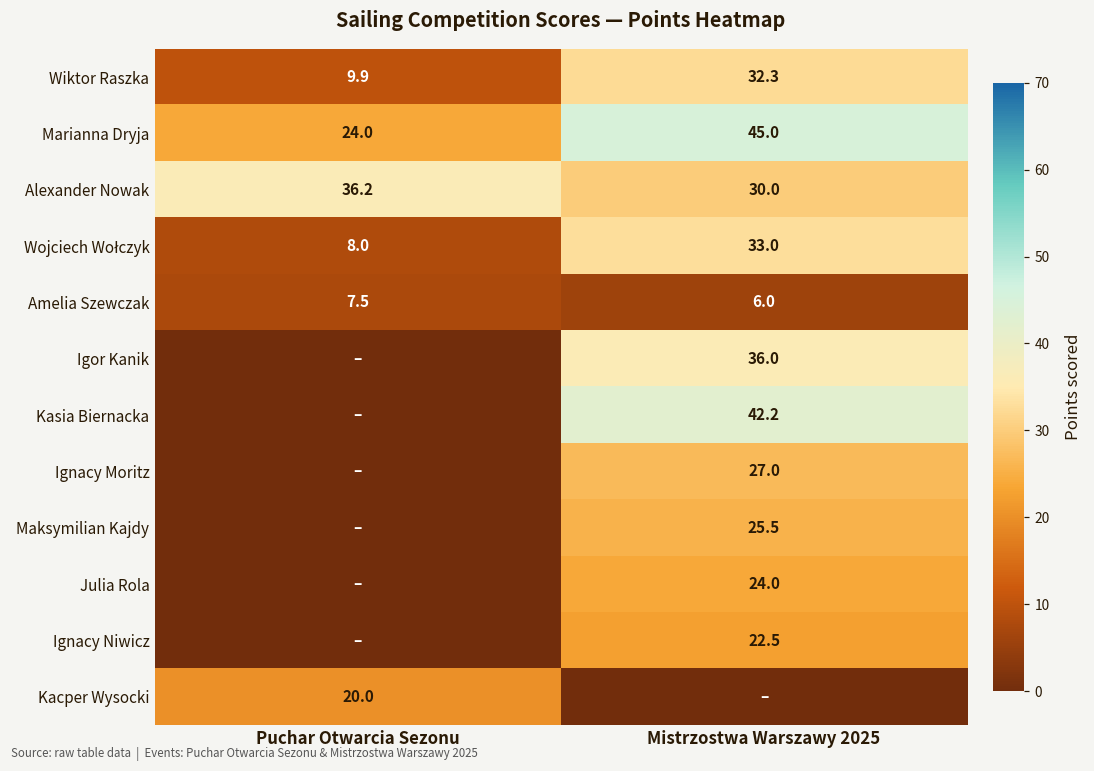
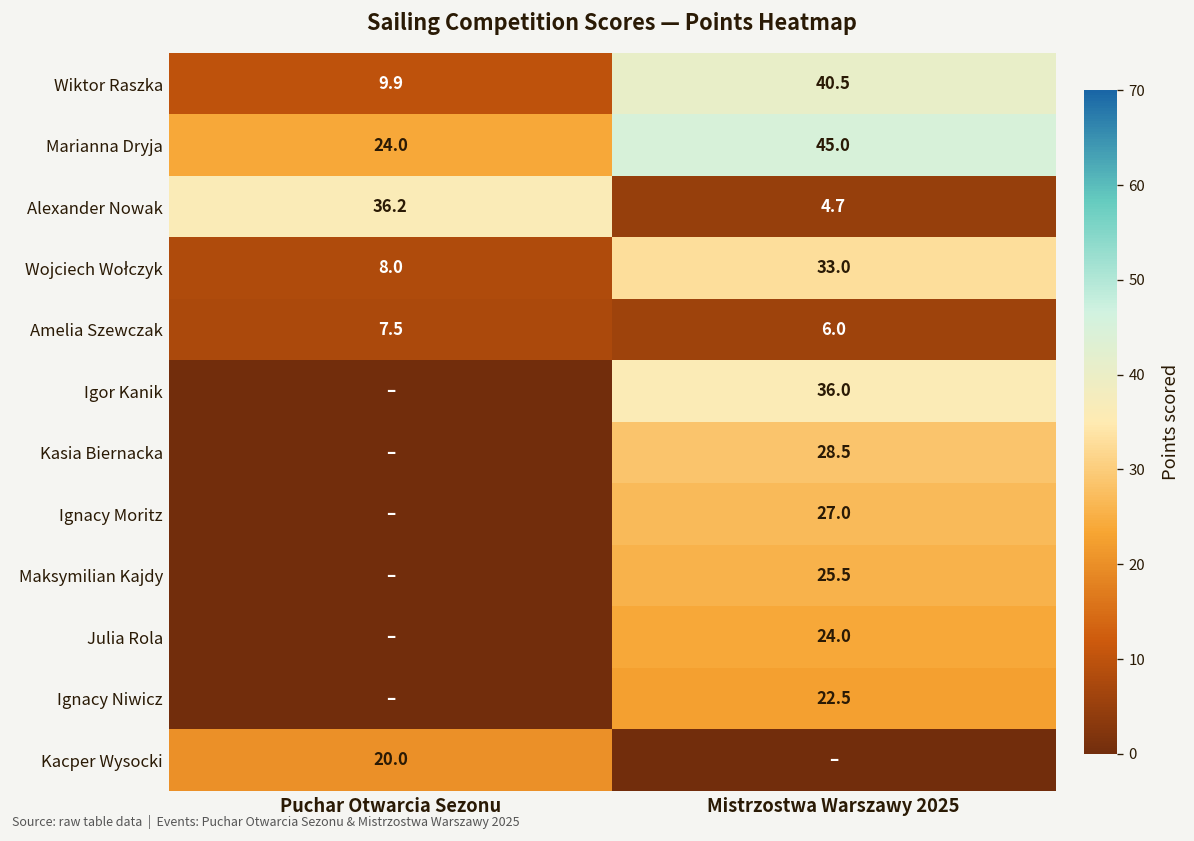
  {
    "Wiktor Raszka": {
      "Puchar Otwarcia Sezonu": 9.9,
-     "Mistrzostwa Warszawy 2025": 32.3
+     "Mistrzostwa Warszawy 2025": 40.5
    },
    "Marianna Dryja": {
      "Puchar Otwarcia Sezonu": 24.0,
      "Mistrzostwa Warszawy 2025": 45.0
    },
    "Alexander Nowak": {
      "Puchar Otwarcia Sezonu": 36.2,
-     "Mistrzostwa Warszawy 2025": 30.0
+     "Mistrzostwa Warszawy 2025": 4.7
    },
    "Wojciech Wołczyk": {
      "Puchar Otwarcia Sezonu": 8.0,
      "Mistrzostwa Warszawy 2025": 33.0
    },
    "Amelia Szewczak": {
      "Puchar Otwarcia Sezonu": 7.5,
      "Mistrzostwa Warszawy 2025": 6.0
    },
    "Igor Kanik": {
      "Mistrzostwa Warszawy 2025": 36.0
    },
    "Kasia Biernacka": {
-     "Mistrzostwa Warszawy 2025": 42.2
+     "Mistrzostwa Warszawy 2025": 28.5
    },
    "Ignacy Moritz": {
      "Mistrzostwa Warszawy 2025": 27.0
    },
    "Maksymilian Kajdy": {
      "Mistrzostwa Warszawy 2025": 25.5
    },
    "Julia Rola": {
      "Mistrzostwa Warszawy 2025": 24.0
    },
    "Ignacy Niwicz": {
      "Mistrzostwa Warszawy 2025": 22.5
    },
    "Kacper Wysocki": {
      "Puchar Otwarcia Sezonu": 20.0
    }
  }
